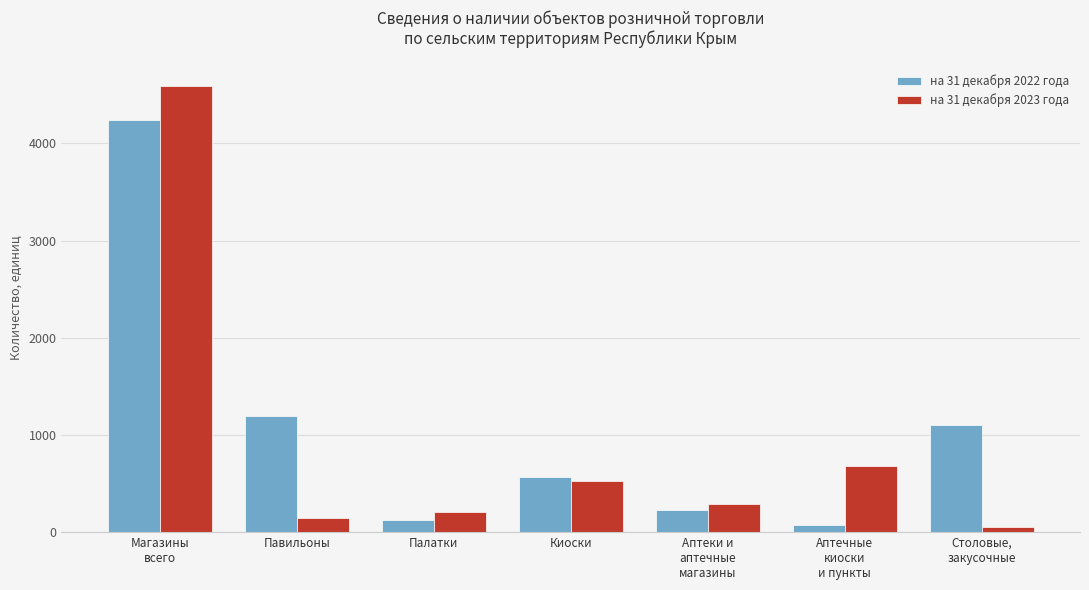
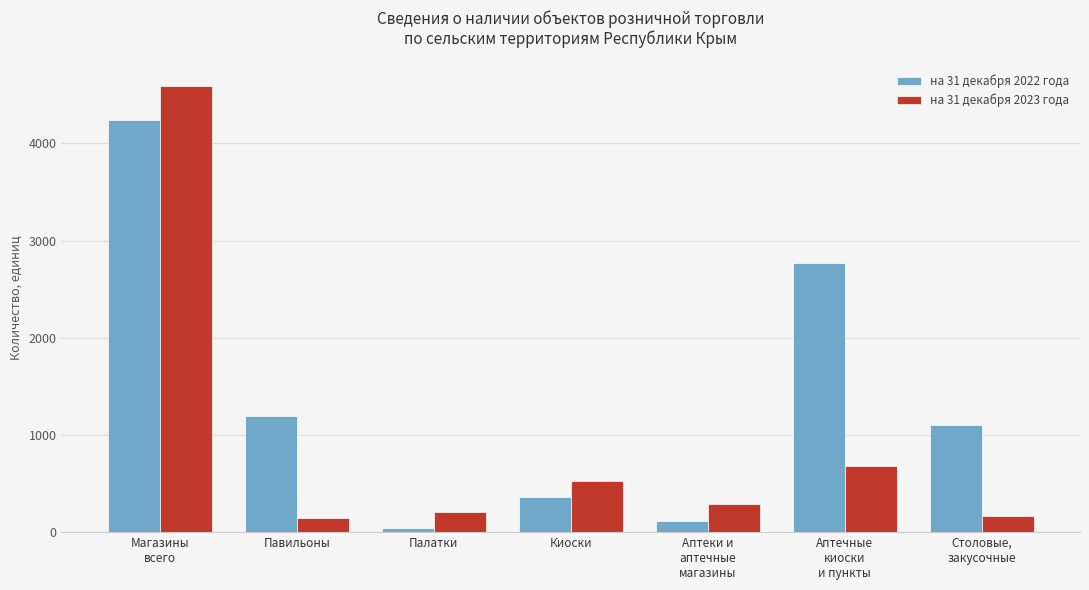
  {
    "на 31 декабря 2022 года": {
      "Магазины всего": 4200,
      "Павильоны": 1200,
-     "Палатки": 100,
-     "Киоски": 600,
-     "Аптеки и аптечные магазины": 200,
-     "Аптечные киоски и пункты": 100,
+     "Палатки": 0,
+     "Киоски": 400,
+     "Аптеки и аптечные магазины": 100,
+     "Аптечные киоски и пункты": 2800,
      "Столовые, закусочные": 1100
    },
    "на 31 декабря 2023 года": {
      "Магазины всего": 4600,
      "Павильоны": 100,
      "Палатки": 200,
      "Киоски": 500,
      "Аптеки и аптечные магазины": 300,
      "Аптечные киоски и пункты": 700,
-     "Столовые, закусочные": 100
+     "Столовые, закусочные": 200
    }
  }
